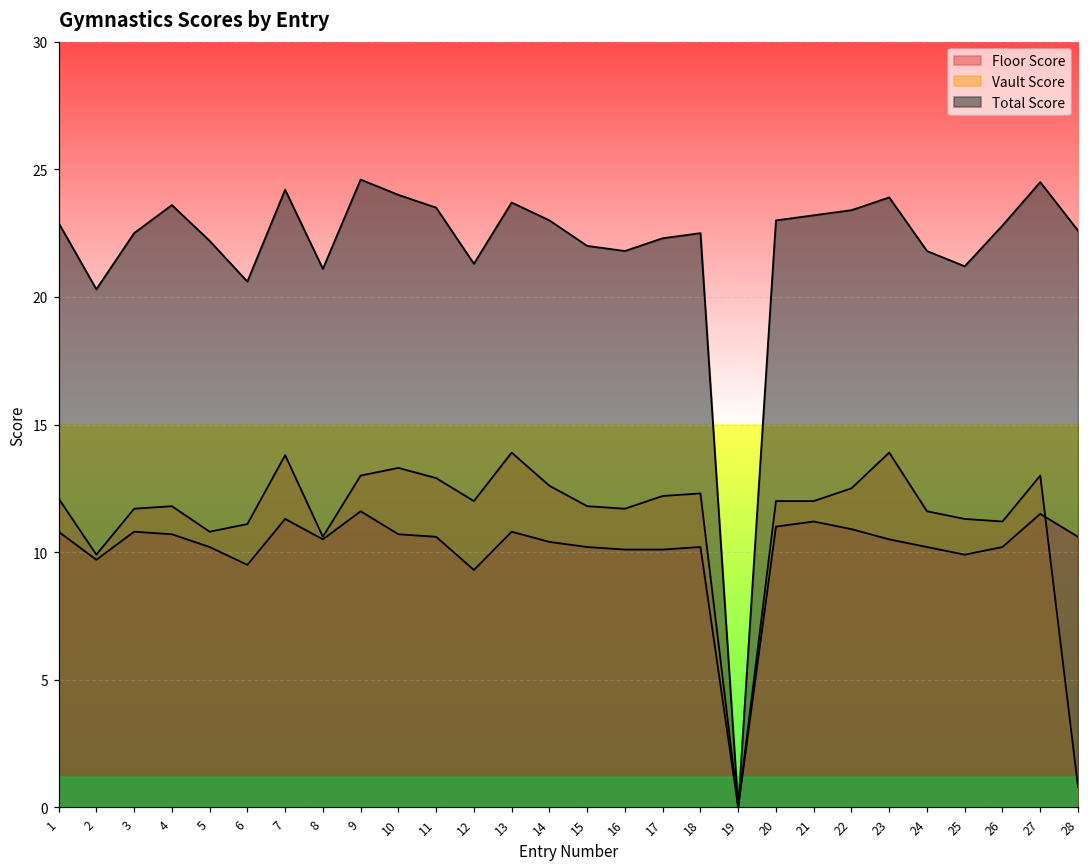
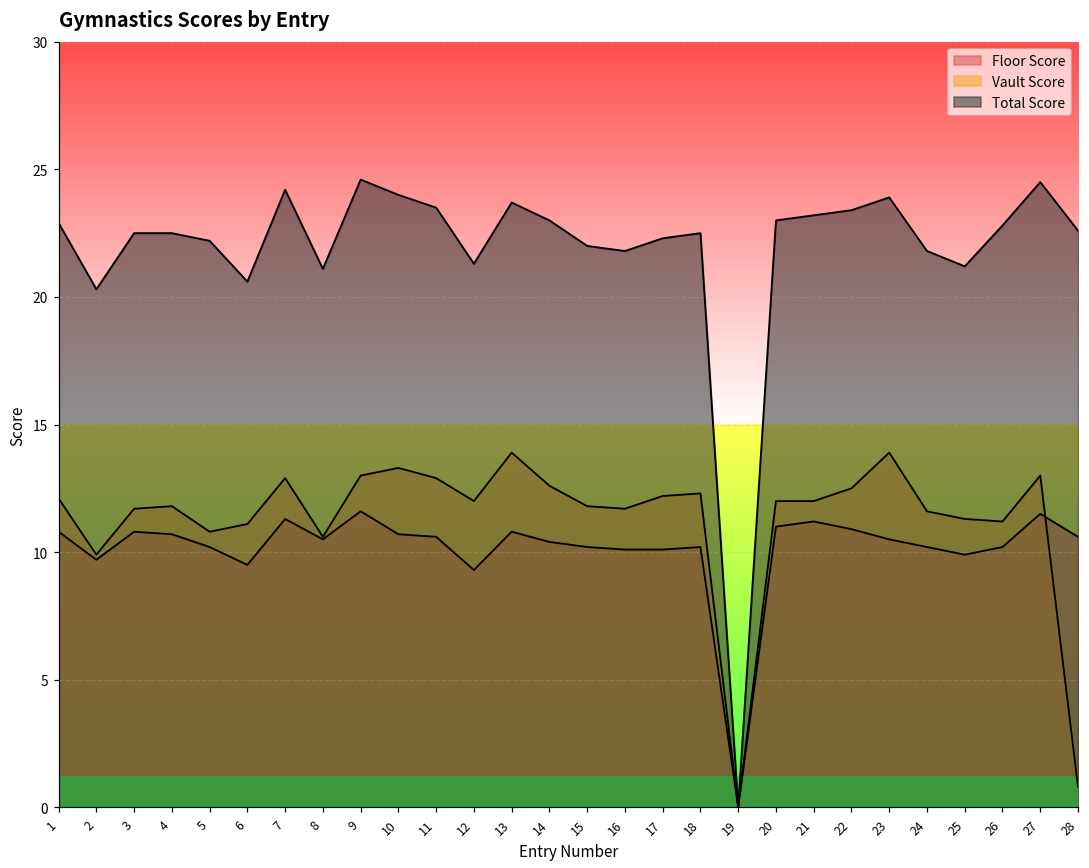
  {
    "Floor Score": {
      "1": 10.8,
      "2": 9.7,
      "3": 10.8,
      "4": 10.7,
      "5": 10.2,
      "6": 9.5,
      "7": 11.3,
      "9": 11.6,
      "10": 10.7,
      "11": 10.6,
      "12": 9.3,
      "13": 10.8,
      "14": 10.4,
      "15": 10.2,
      "16": 10.1,
      "17": 10.1,
      "18": 10.2,
      "20": 11.0,
      "21": 11.2,
      "22": 10.9,
      "23": 10.5,
      "24": 10.2,
      "25": 9.9,
      "26": 10.2,
      "27": 11.5,
      "28": 10.6
    },
    "Vault Score": {
      "1": 12.1,
      "2": 9.9,
      "3": 11.7,
      "4": 11.8,
      "5": 10.8,
      "6": 11.1,
-     "7": 13.8,
+     "7": 12.9,
      "9": 13.0,
      "10": 13.3,
      "11": 12.9,
      "12": 12.0,
      "13": 13.9,
      "14": 12.6,
      "15": 11.8,
      "16": 11.7,
      "17": 12.2,
      "18": 12.3,
      "20": 12.0,
      "21": 12.0,
      "22": 12.5,
      "23": 13.9,
      "24": 11.6,
      "25": 11.3,
      "26": 11.2,
      "27": 13.0
    },
    "Total Score": {
      "1": 22.9,
      "2": 20.3,
      "3": 22.5,
-     "4": 23.6,
+     "4": 22.5,
      "5": 22.2,
      "6": 20.6,
      "7": 24.2,
      "8": 21.1,
      "9": 24.6,
      "10": 24.0,
      "11": 23.5,
      "12": 21.3,
      "13": 23.7,
      "14": 23.0,
      "15": 22.0,
      "16": 21.8,
      "17": 22.3,
      "18": 22.5,
      "20": 23.0,
      "21": 23.2,
      "22": 23.4,
      "23": 23.9,
      "24": 21.8,
      "25": 21.2,
      "26": 22.8,
      "27": 24.5,
      "28": 22.6
    }
  }
